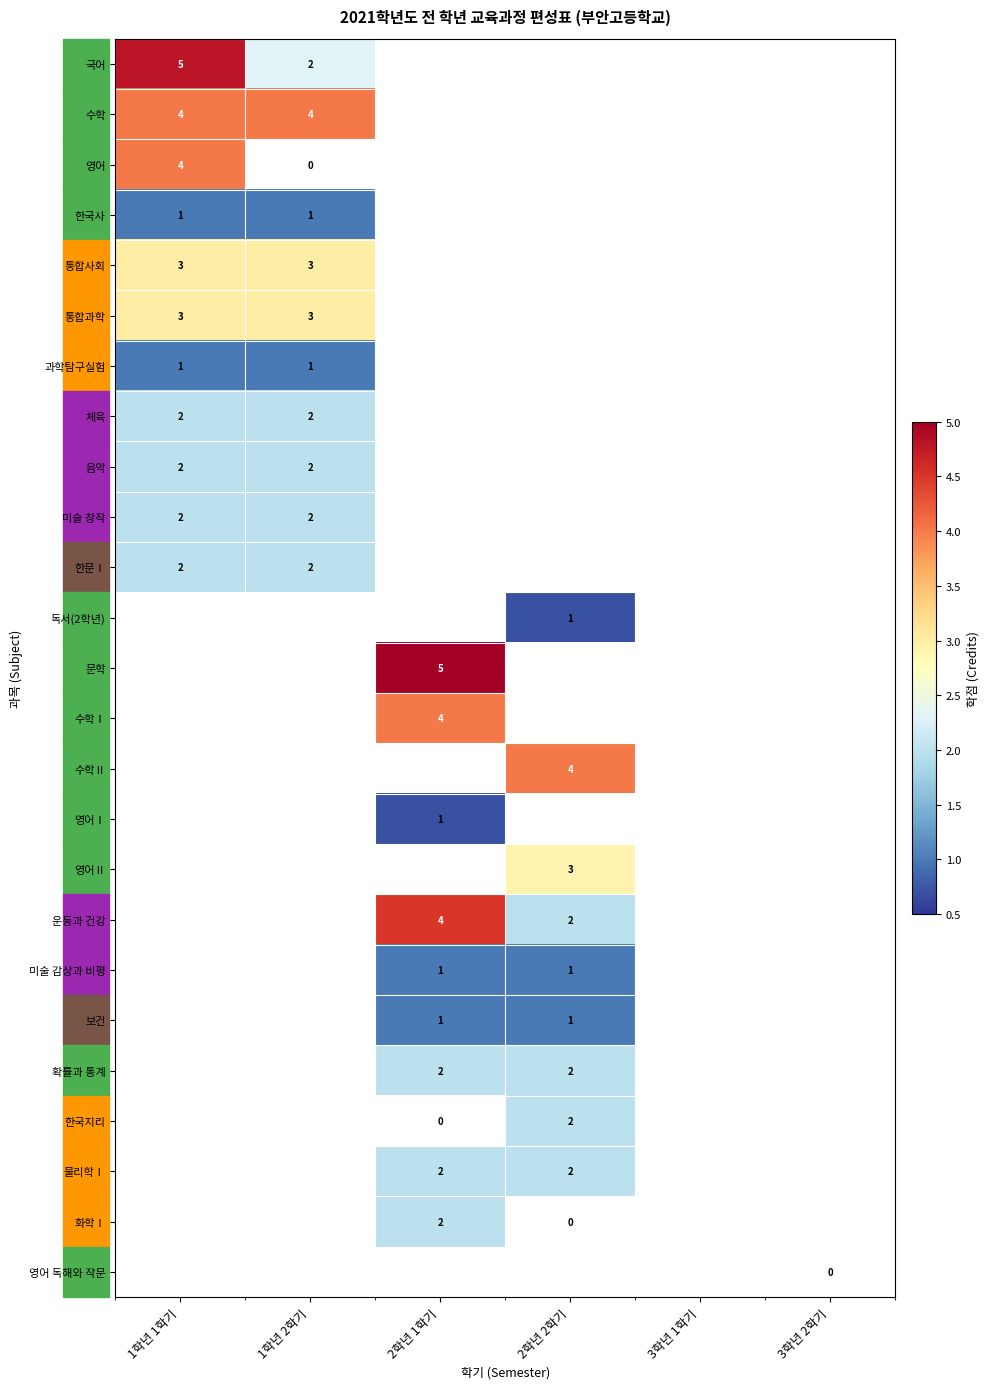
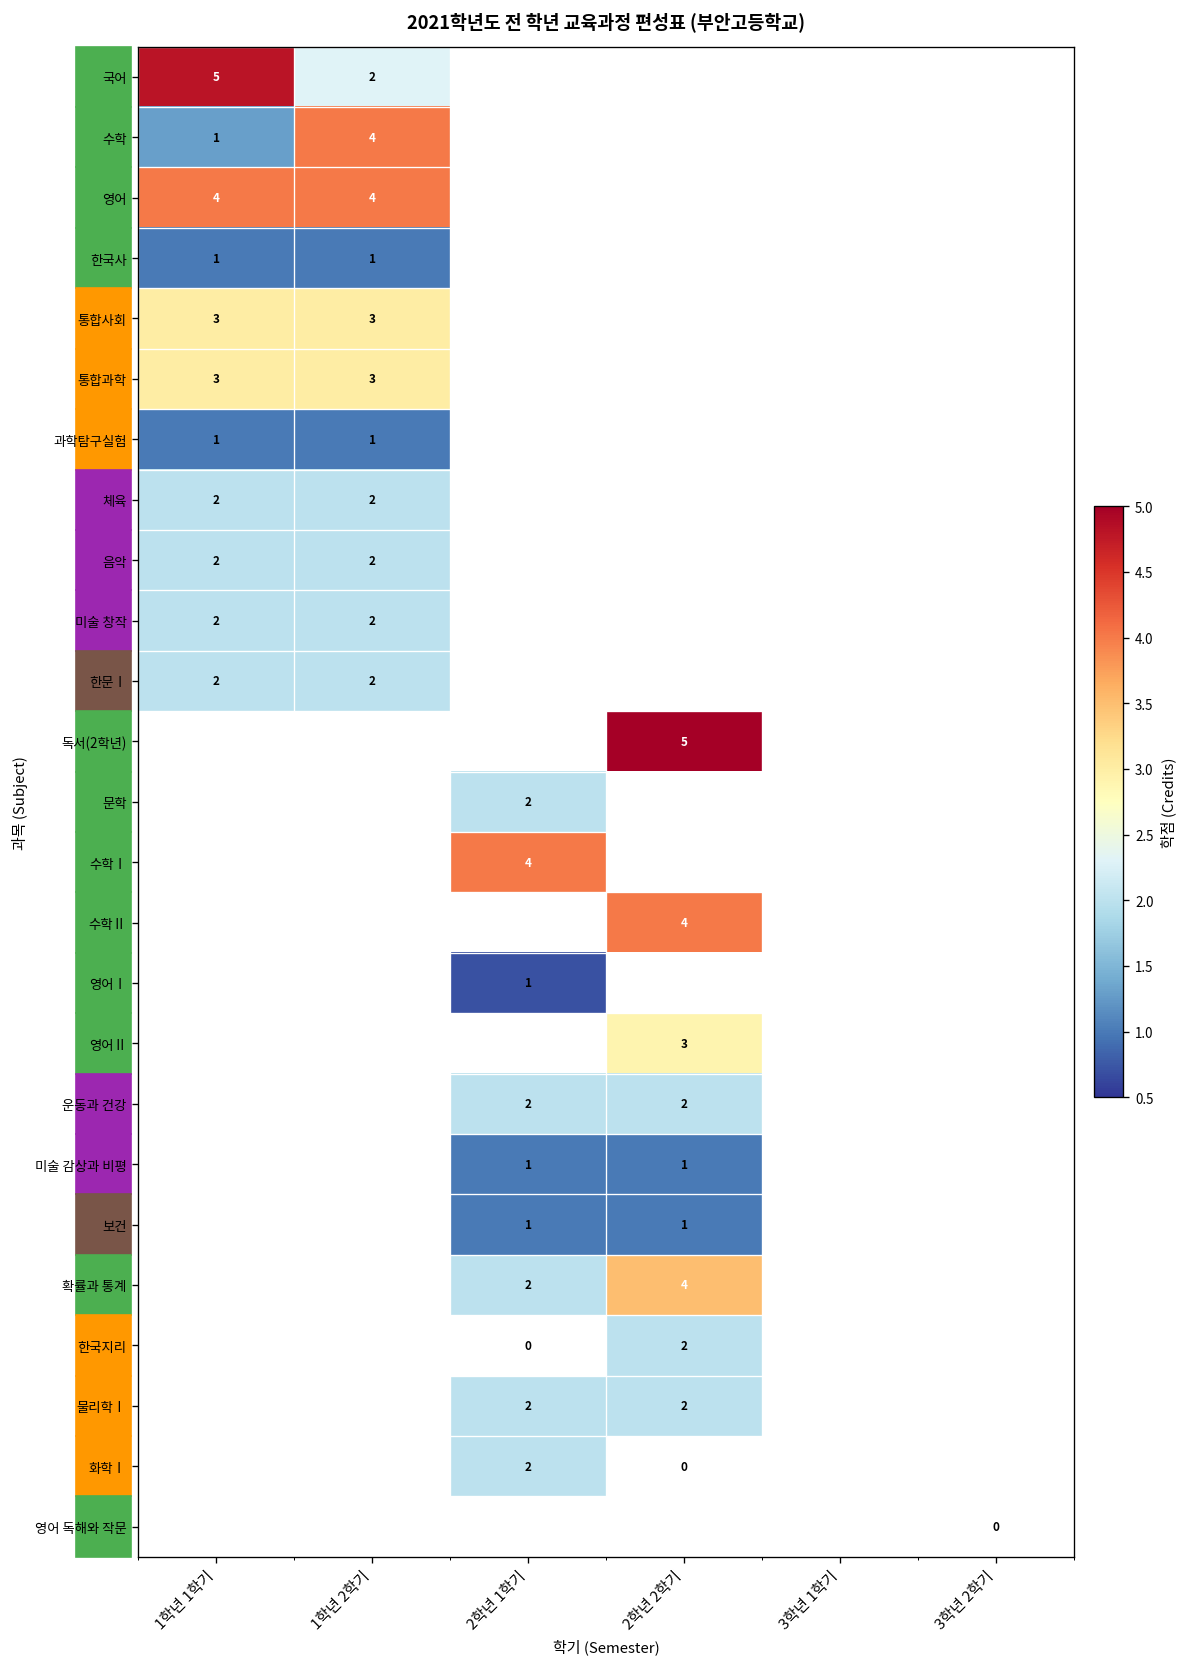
  {
    "국어": {
      "1학년 1학기": 5,
      "1학년 2학기": 2
    },
    "수학": {
-     "1학년 1학기": 4,
+     "1학년 1학기": 1,
      "1학년 2학기": 4
    },
    "영어": {
      "1학년 1학기": 4,
-     "1학년 2학기": 0
+     "1학년 2학기": 4
    },
    "한국사": {
      "1학년 1학기": 1,
      "1학년 2학기": 1
    },
    "통합사회": {
      "1학년 1학기": 3,
      "1학년 2학기": 3
    },
    "통합과학": {
      "1학년 1학기": 3,
      "1학년 2학기": 3
    },
    "과학탐구실험": {
      "1학년 1학기": 1,
      "1학년 2학기": 1
    },
    "체육": {
      "1학년 1학기": 2,
      "1학년 2학기": 2
    },
    "음악": {
      "1학년 1학기": 2,
      "1학년 2학기": 2
    },
    "미술 창작": {
      "1학년 1학기": 2,
      "1학년 2학기": 2
    },
    "한문Ⅰ": {
      "1학년 1학기": 2,
      "1학년 2학기": 2
    },
    "독서(2학년)": {
-     "2학년 2학기": 1
+     "2학년 2학기": 5
    },
    "문학": {
-     "2학년 1학기": 5
+     "2학년 1학기": 2
    },
    "수학Ⅰ": {
      "2학년 1학기": 4
    },
    "수학Ⅱ": {
      "2학년 2학기": 4
    },
    "영어Ⅰ": {
      "2학년 1학기": 1
    },
    "영어Ⅱ": {
      "2학년 2학기": 3
    },
    "운동과 건강": {
-     "2학년 1학기": 4,
+     "2학년 1학기": 2,
      "2학년 2학기": 2
    },
    "미술 감상과 비평": {
      "2학년 1학기": 1,
      "2학년 2학기": 1
    },
    "보건": {
      "2학년 1학기": 1,
      "2학년 2학기": 1
    },
    "확률과 통계": {
      "2학년 1학기": 2,
-     "2학년 2학기": 2
+     "2학년 2학기": 4
    },
    "한국지리": {
      "2학년 1학기": 0,
      "2학년 2학기": 2
    },
    "물리학Ⅰ": {
      "2학년 1학기": 2,
      "2학년 2학기": 2
    },
    "화학Ⅰ": {
      "2학년 1학기": 2,
      "2학년 2학기": 0
    },
    "영어 독해와 작문": {
      "3학년 2학기": 0
    }
  }
